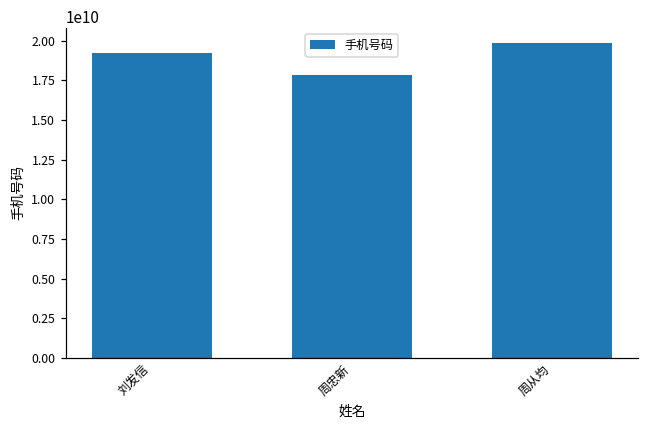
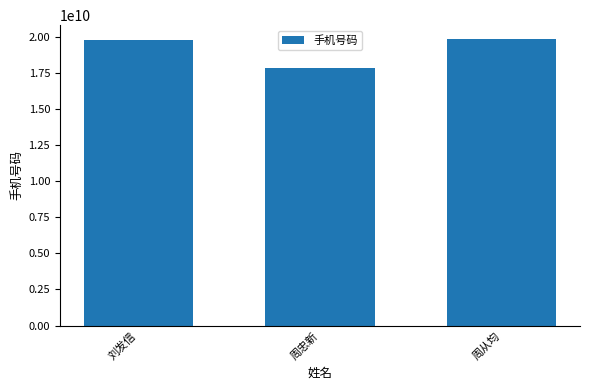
  {
-   "刘发信": 19200000000,
+   "刘发信": 19800000000,
    "周忠新": 17900000000,
    "周从均": 19800000000
  }
